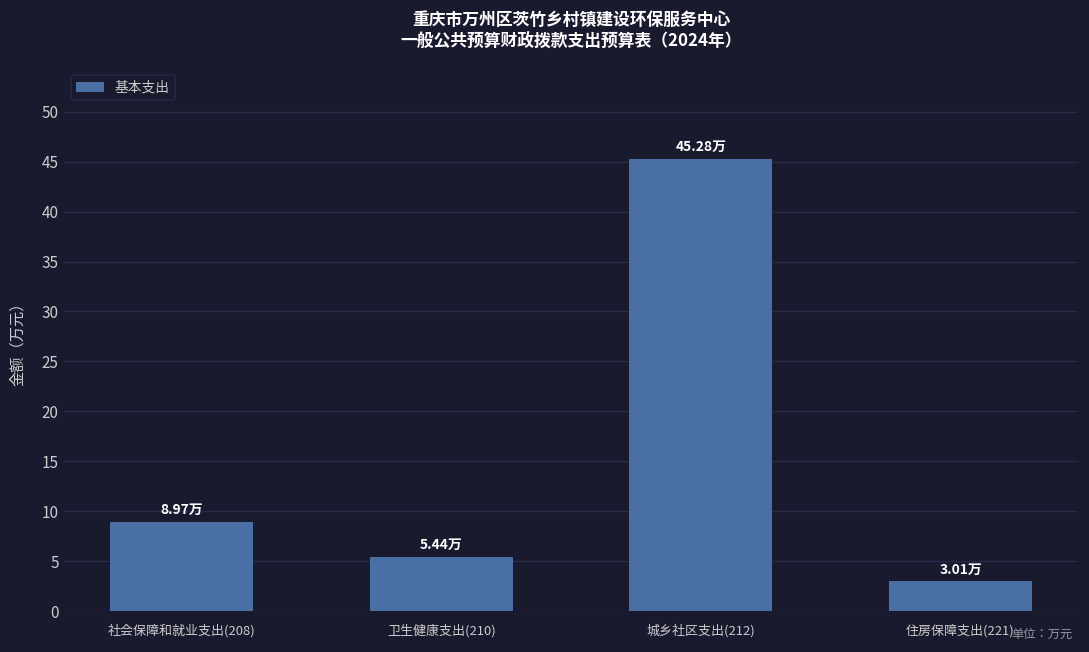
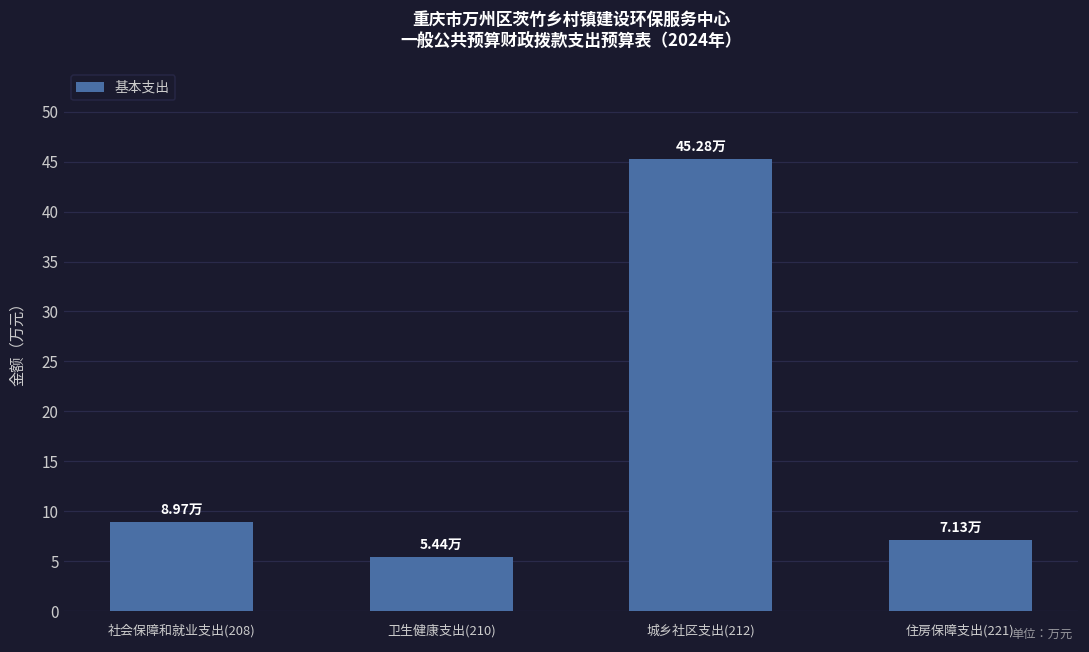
  {
    "社会保障和就业支出(208)": "8.97万",
    "卫生健康支出(210)": "5.44万",
    "城乡社区支出(212)": "45.28万",
-   "住房保障支出(221)": "3.01万"
+   "住房保障支出(221)": "7.13万"
  }
